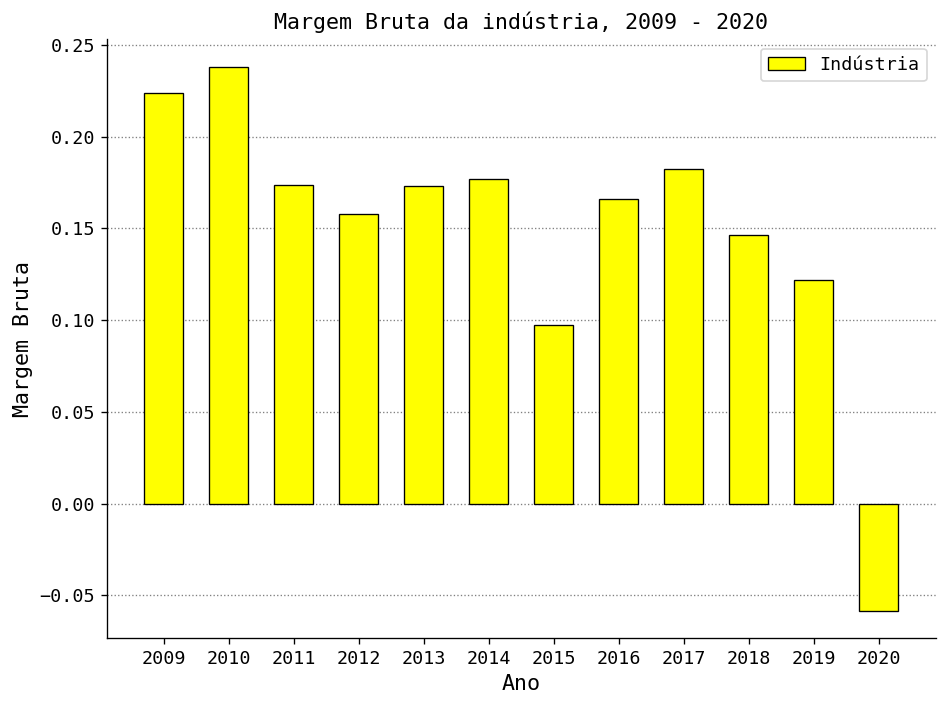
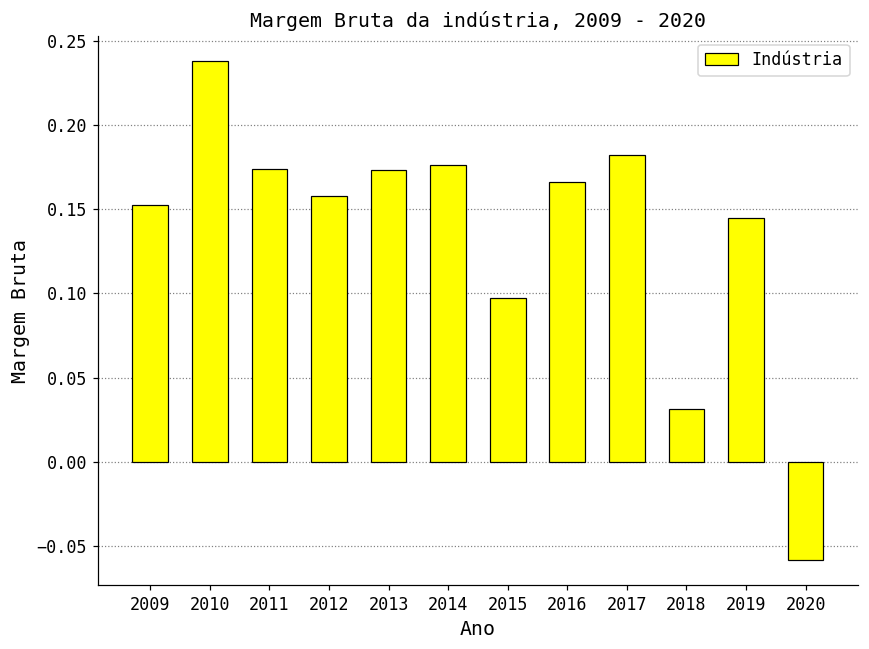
  {
-   "2009": 0.224,
+   "2009": 0.152,
    "2010": 0.238,
    "2011": 0.174,
    "2012": 0.158,
    "2013": 0.173,
    "2014": 0.177,
    "2015": 0.097,
    "2016": 0.166,
    "2017": 0.182,
-   "2018": 0.146,
-   "2019": 0.122,
+   "2018": 0.031,
+   "2019": 0.145,
    "2020": -0.059
  }
